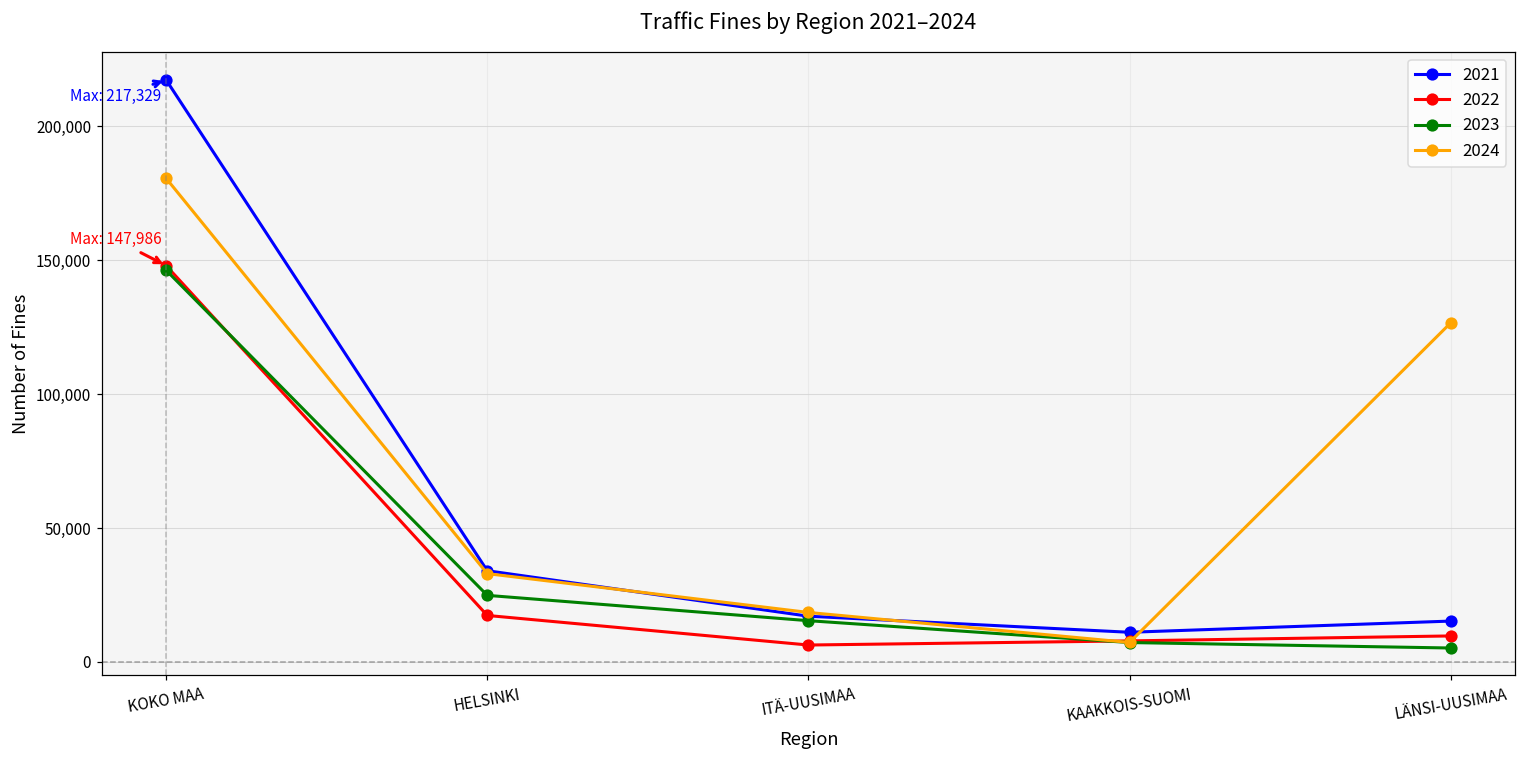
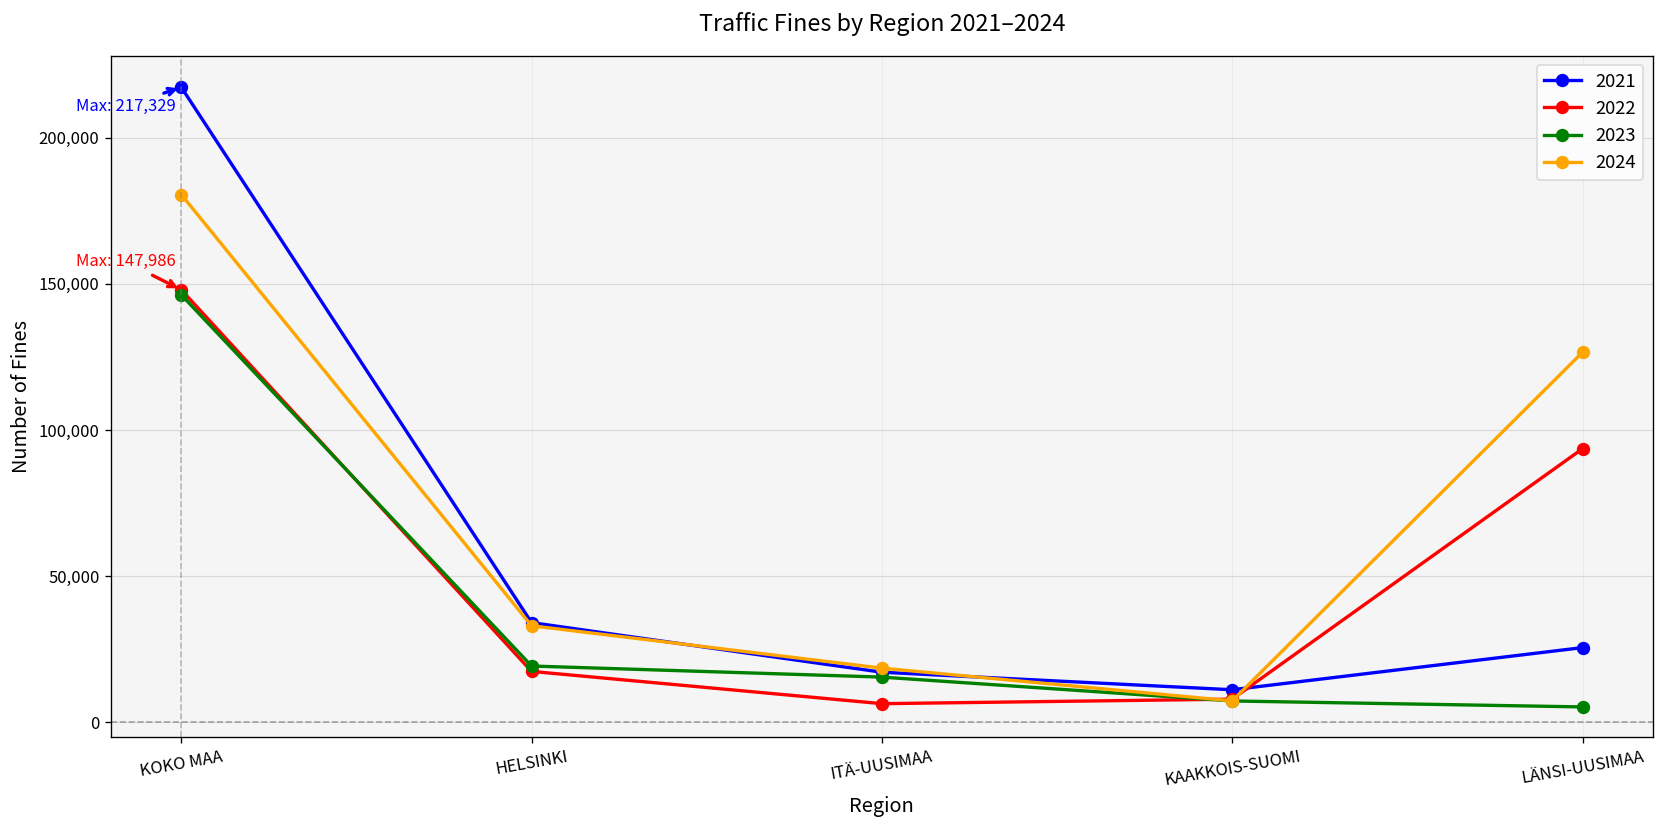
  {
    "2021": {
      "HELSINKI": "34,000",
      "ITÄ-UUSIMAA": "17,000",
      "KAAKKOIS-SUOMI": "11,000",
-     "LÄNSI-UUSIMAA": "15,000"
+     "LÄNSI-UUSIMAA": "26,000"
    },
    "2022": {
      "HELSINKI": "17,000",
      "ITÄ-UUSIMAA": "6,000",
-     "LÄNSI-UUSIMAA": "10,000"
+     "LÄNSI-UUSIMAA": "94,000"
    },
    "2023": {
      "KOKO MAA": "146,000",
-     "HELSINKI": "25,000",
+     "HELSINKI": "19,000",
      "ITÄ-UUSIMAA": "15,000",
      "LÄNSI-UUSIMAA": "5,000"
    },
    "2024": {
      "KOKO MAA": "181,000",
      "HELSINKI": "33,000",
      "ITÄ-UUSIMAA": "18,000",
      "LÄNSI-UUSIMAA": "127,000"
    }
  }
